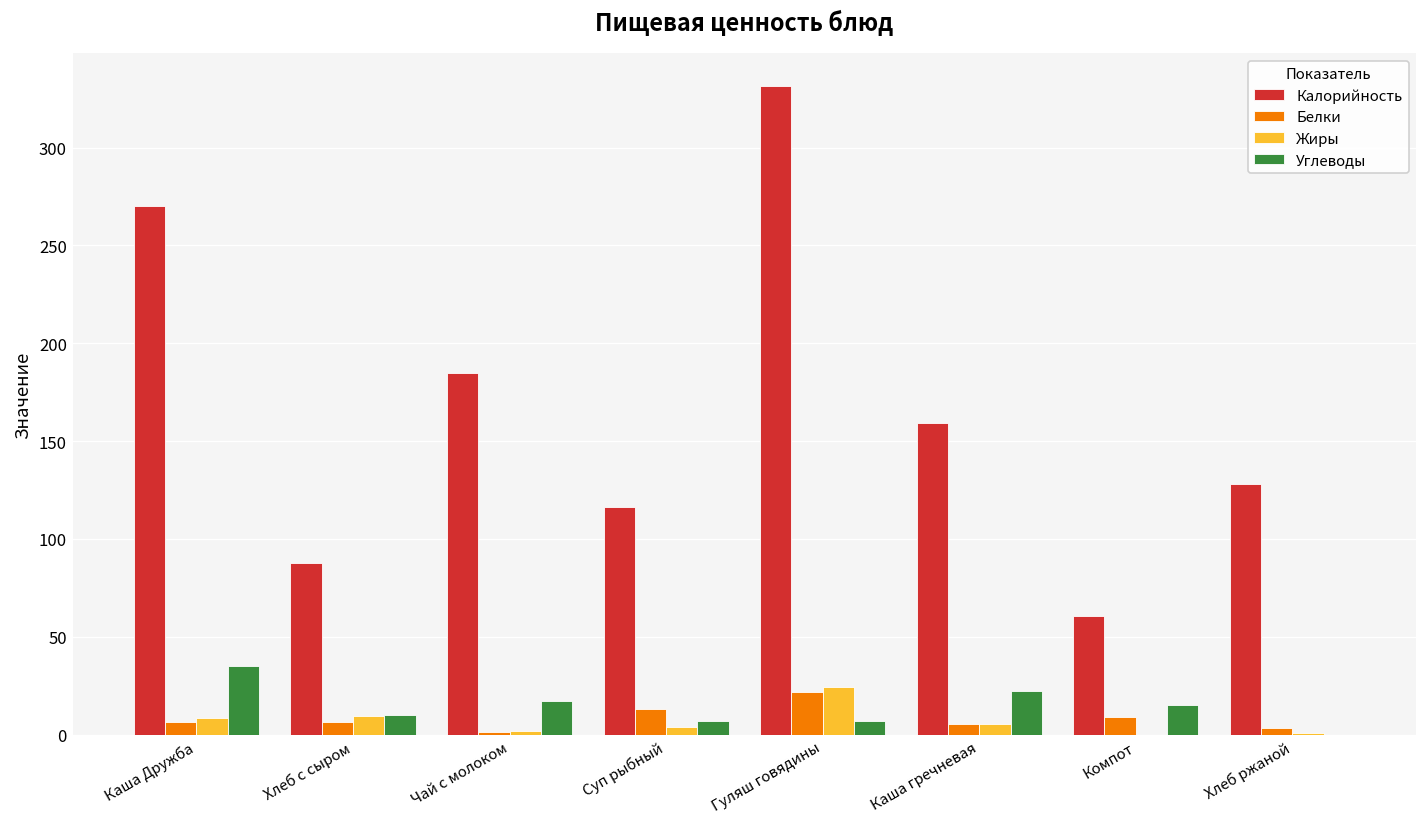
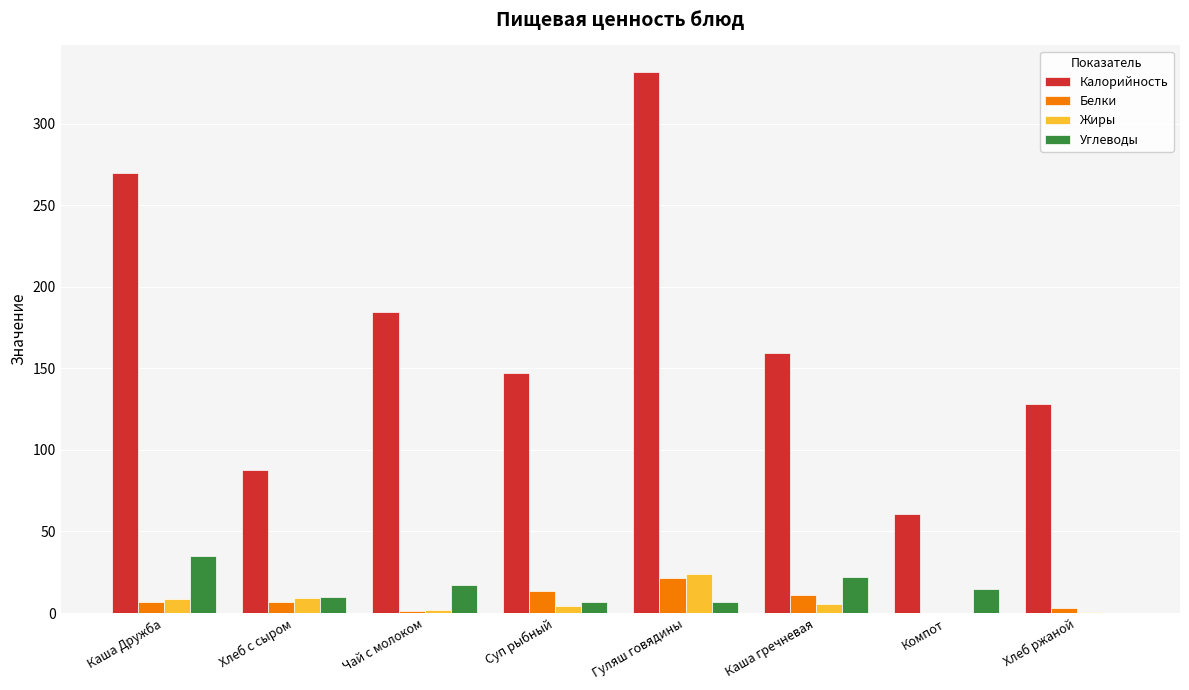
  {
    "Калорийность": {
      "Каша Дружба": 270,
      "Хлеб с сыром": 88,
      "Чай с молоком": 185,
-     "Суп рыбный": 116,
+     "Суп рыбный": 147,
      "Гуляш говядины": 332,
      "Каша гречневая": 159,
      "Компот": 61,
      "Хлеб ржаной": 128
    },
    "Белки": {
      "Каша Дружба": 7,
      "Хлеб с сыром": 7,
      "Суп рыбный": 13,
      "Гуляш говядины": 22,
-     "Каша гречневая": 5,
-     "Компот": 9,
+     "Каша гречневая": 11,
+     "Компот": 0,
      "Хлеб ржаной": 3
    },
    "Жиры": {
      "Каша Дружба": 8,
      "Хлеб с сыром": 9,
      "Чай с молоком": 2,
      "Суп рыбный": 4,
      "Гуляш говядины": 24,
      "Каша гречневая": 6,
      "Компот": 0
    },
    "Углеводы": {
      "Каша Дружба": 35,
      "Хлеб с сыром": 10,
      "Чай с молоком": 17,
      "Суп рыбный": 7,
      "Гуляш говядины": 7,
      "Каша гречневая": 22,
      "Компот": 15,
      "Хлеб ржаной": 0
    }
  }
